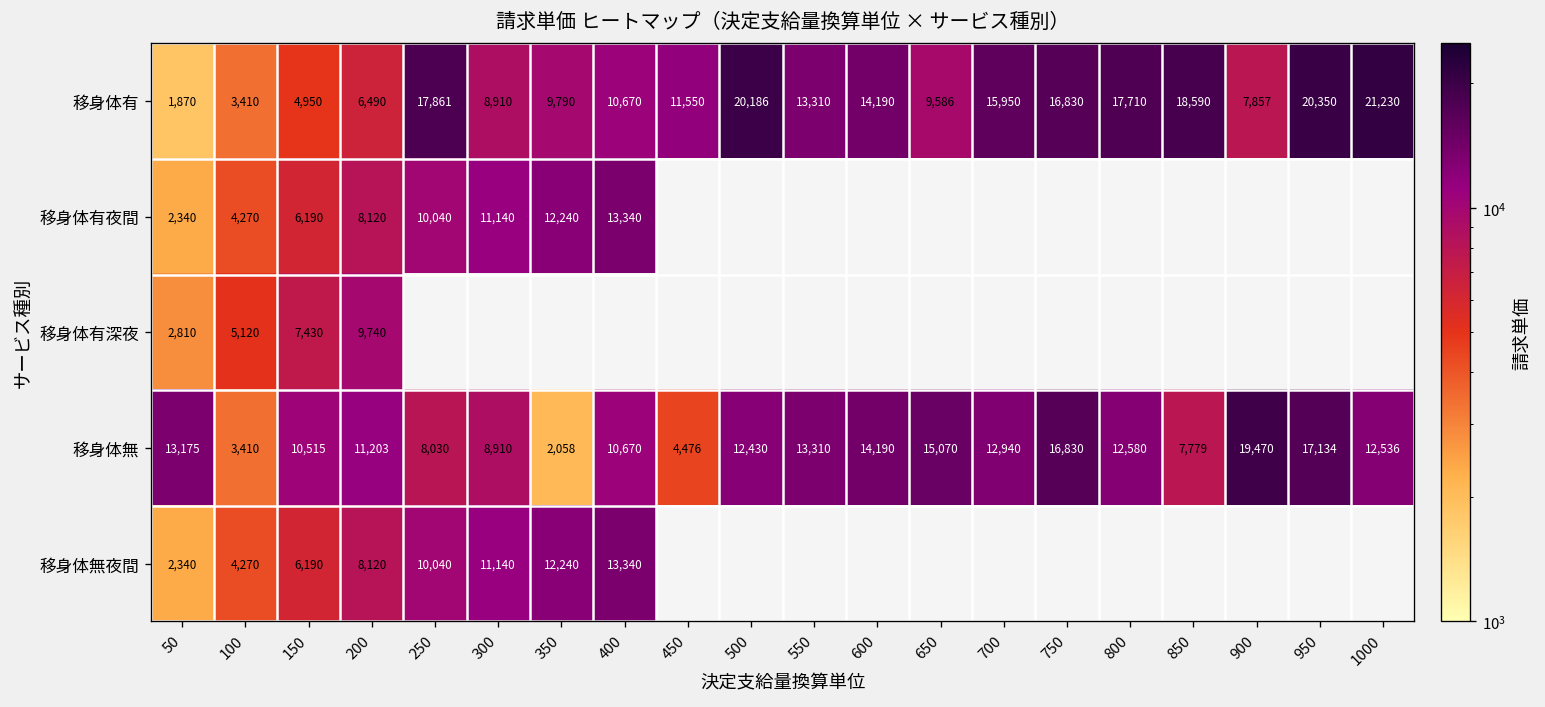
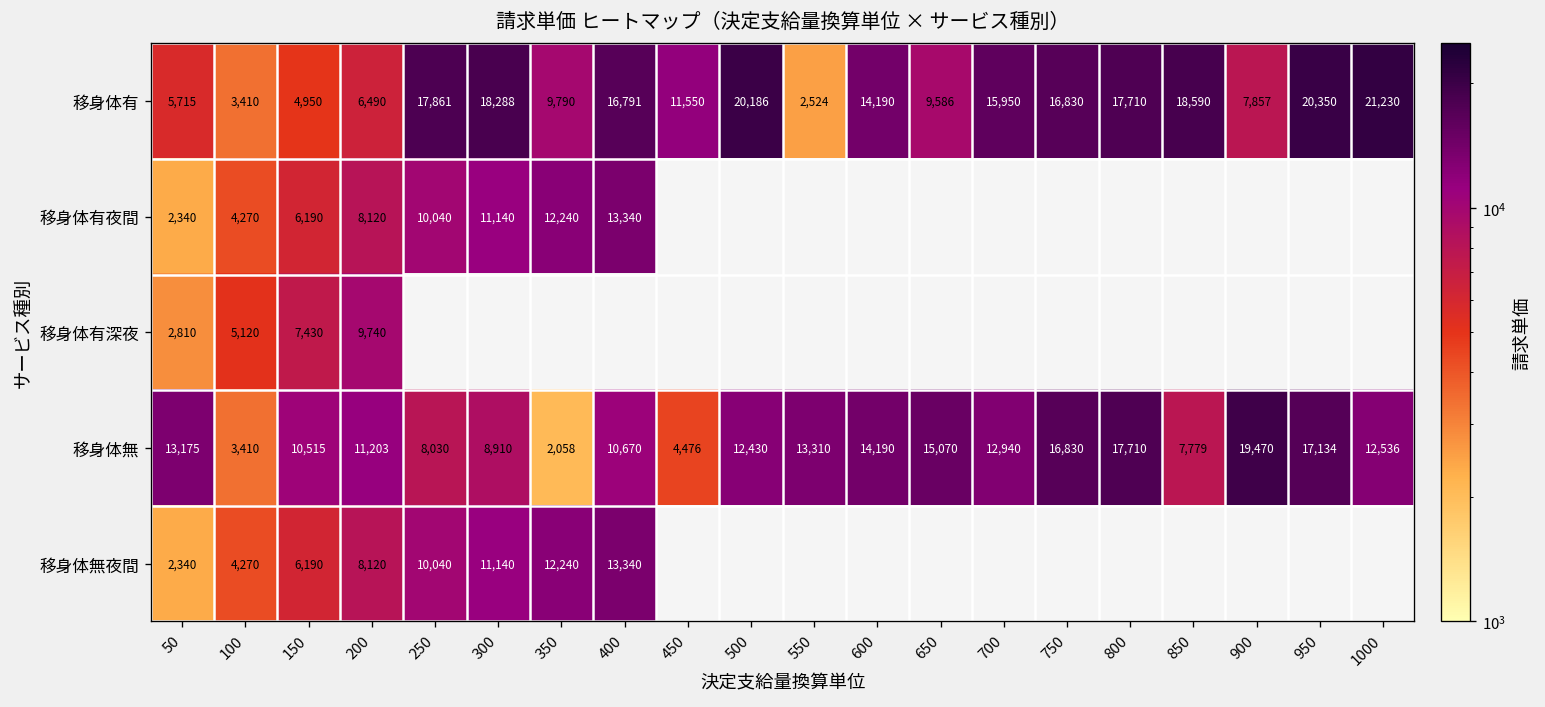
  {
    "移身体有": {
-     "50": "1,870",
+     "50": "5,715",
      "100": "3,410",
      "150": "4,950",
      "200": "6,490",
      "250": "17,861",
-     "300": "8,910",
+     "300": "18,288",
      "350": "9,790",
-     "400": "10,670",
+     "400": "16,791",
      "450": "11,550",
      "500": "20,186",
-     "550": "13,310",
+     "550": "2,524",
      "600": "14,190",
      "650": "9,586",
      "700": "15,950",
      "750": "16,830",
      "800": "17,710",
      "850": "18,590",
      "900": "7,857",
      "950": "20,350",
      "1000": "21,230"
    },
    "移身体有夜間": {
      "50": "2,340",
      "100": "4,270",
      "150": "6,190",
      "200": "8,120",
      "250": "10,040",
      "300": "11,140",
      "350": "12,240",
      "400": "13,340"
    },
    "移身体有深夜": {
      "50": "2,810",
      "100": "5,120",
      "150": "7,430",
      "200": "9,740"
    },
    "移身体無": {
      "50": "13,175",
      "100": "3,410",
      "150": "10,515",
      "200": "11,203",
      "250": "8,030",
      "300": "8,910",
      "350": "2,058",
      "400": "10,670",
      "450": "4,476",
      "500": "12,430",
      "550": "13,310",
      "600": "14,190",
      "650": "15,070",
      "700": "12,940",
      "750": "16,830",
-     "800": "12,580",
+     "800": "17,710",
      "850": "7,779",
      "900": "19,470",
      "950": "17,134",
      "1000": "12,536"
    },
    "移身体無夜間": {
      "50": "2,340",
      "100": "4,270",
      "150": "6,190",
      "200": "8,120",
      "250": "10,040",
      "300": "11,140",
      "350": "12,240",
      "400": "13,340"
    }
  }
